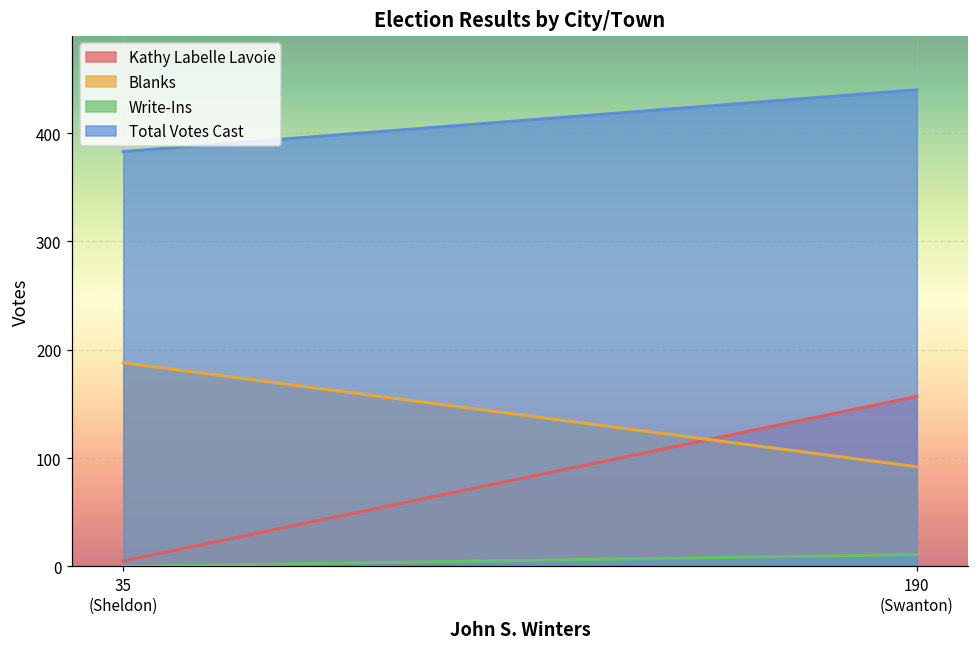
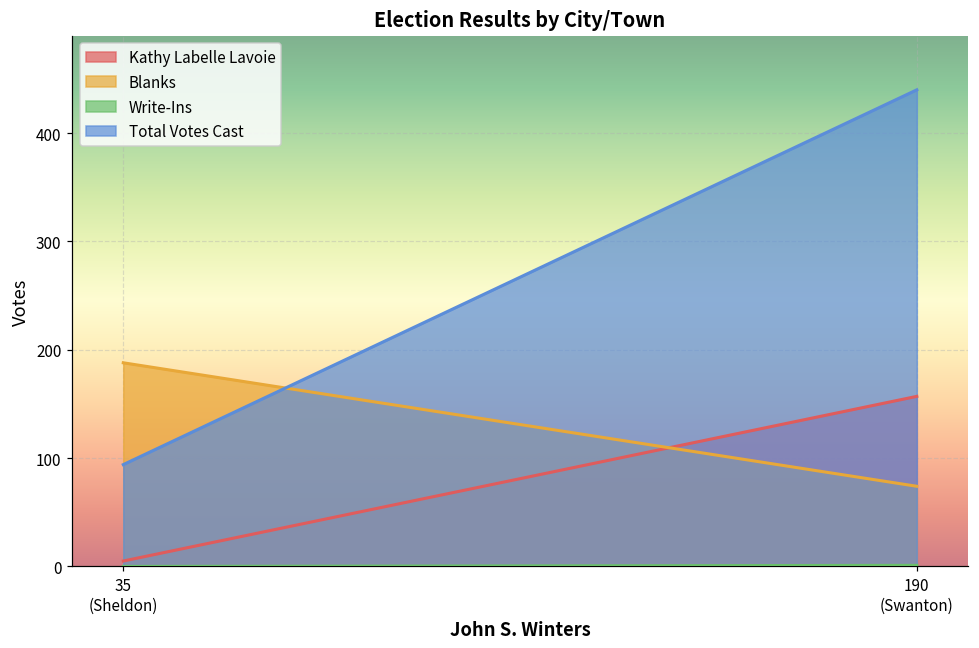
  {
    "Kathy Labelle Lavoie": {
      "35 (Sheldon)": 10,
      "190 (Swanton)": 160
    },
    "Blanks": {
      "35 (Sheldon)": 190,
-     "190 (Swanton)": 90
+     "190 (Swanton)": 70
    },
    "Write-Ins": {
      "35 (Sheldon)": 0,
-     "190 (Swanton)": 10
+     "190 (Swanton)": 0
    },
    "Total Votes Cast": {
-     "35 (Sheldon)": 380,
+     "35 (Sheldon)": 90,
      "190 (Swanton)": 440
    }
  }
